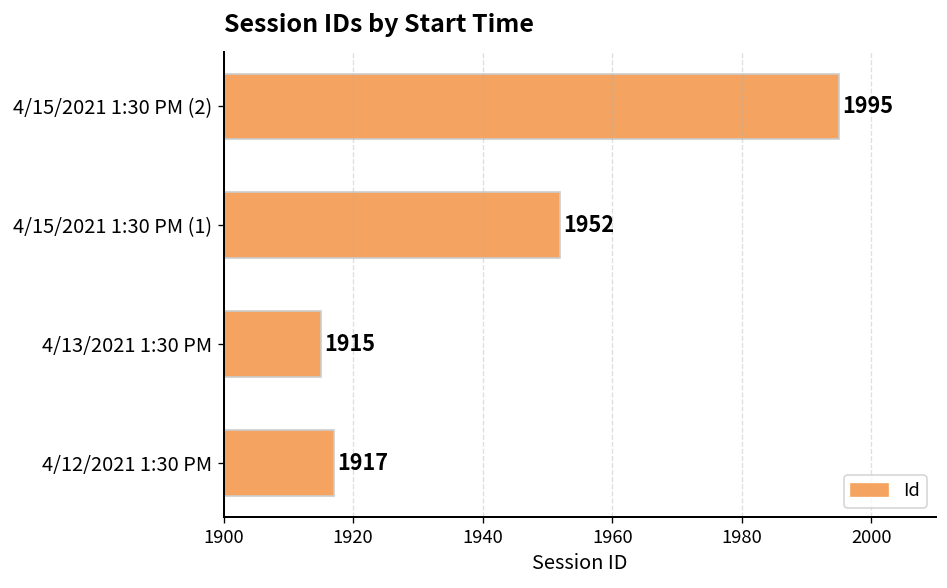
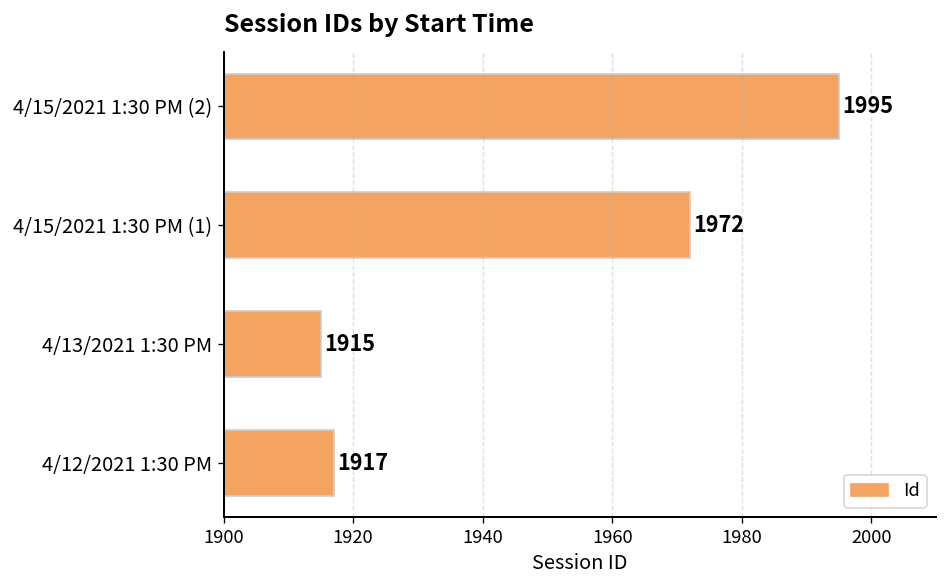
  {
    "4/15/2021 1:30 PM (2)": 1995,
-   "4/15/2021 1:30 PM (1)": 1952,
+   "4/15/2021 1:30 PM (1)": 1972,
    "4/13/2021 1:30 PM": 1915,
    "4/12/2021 1:30 PM": 1917
  }
